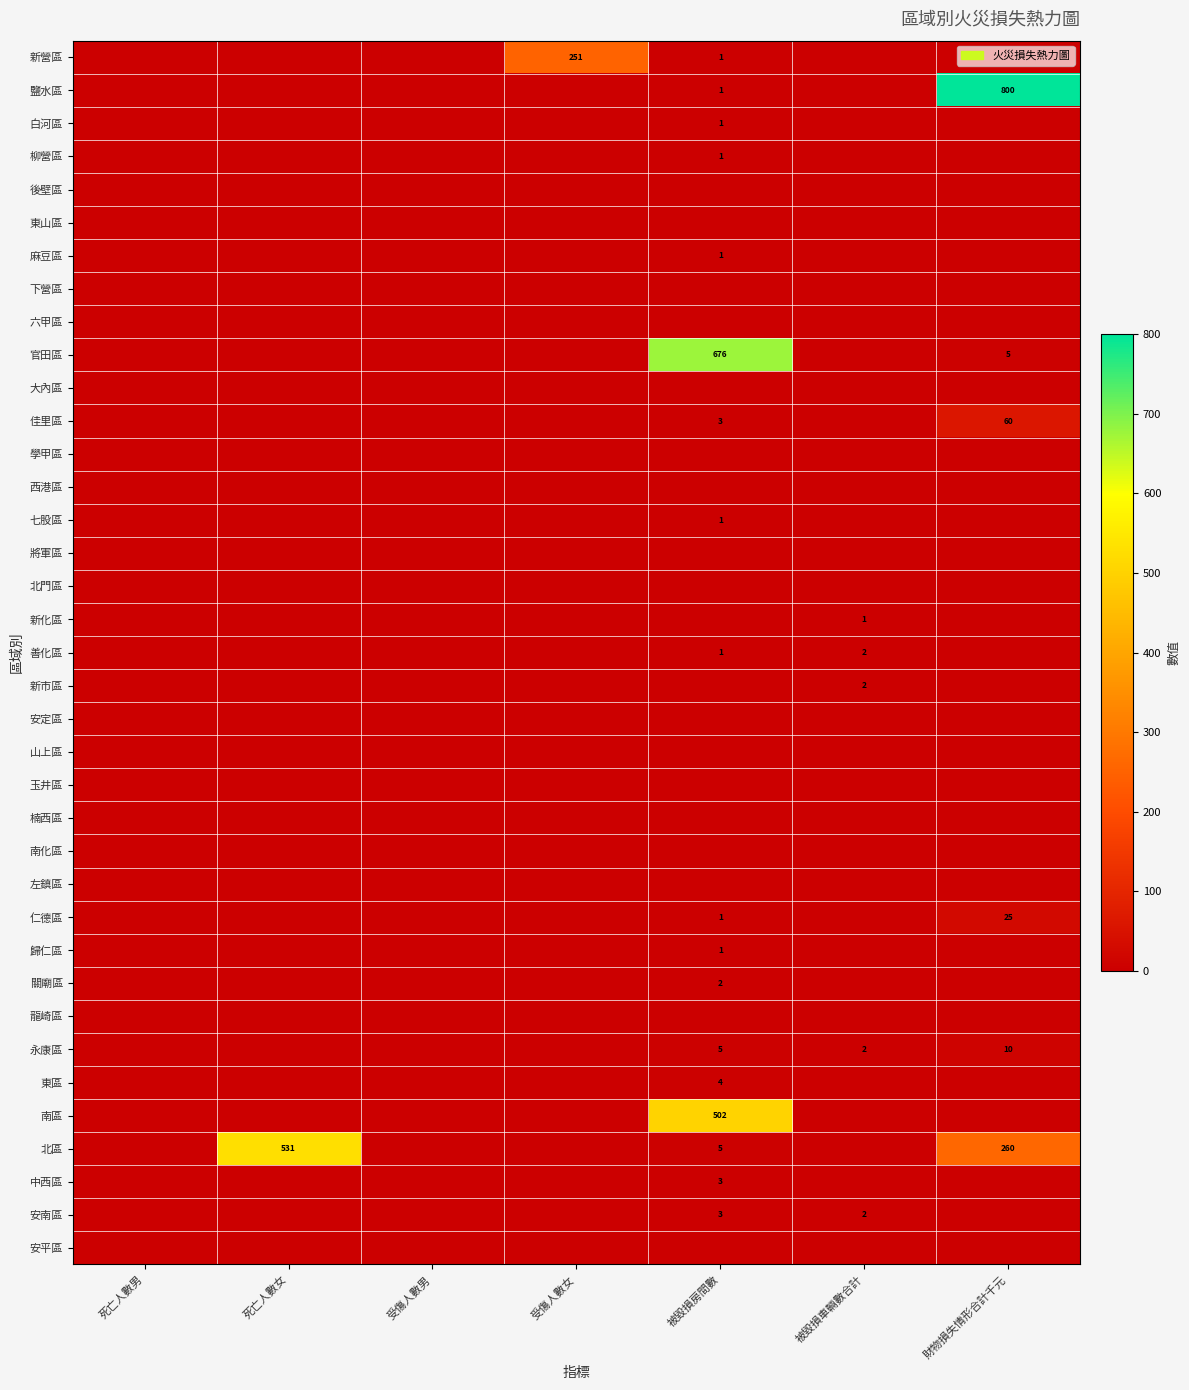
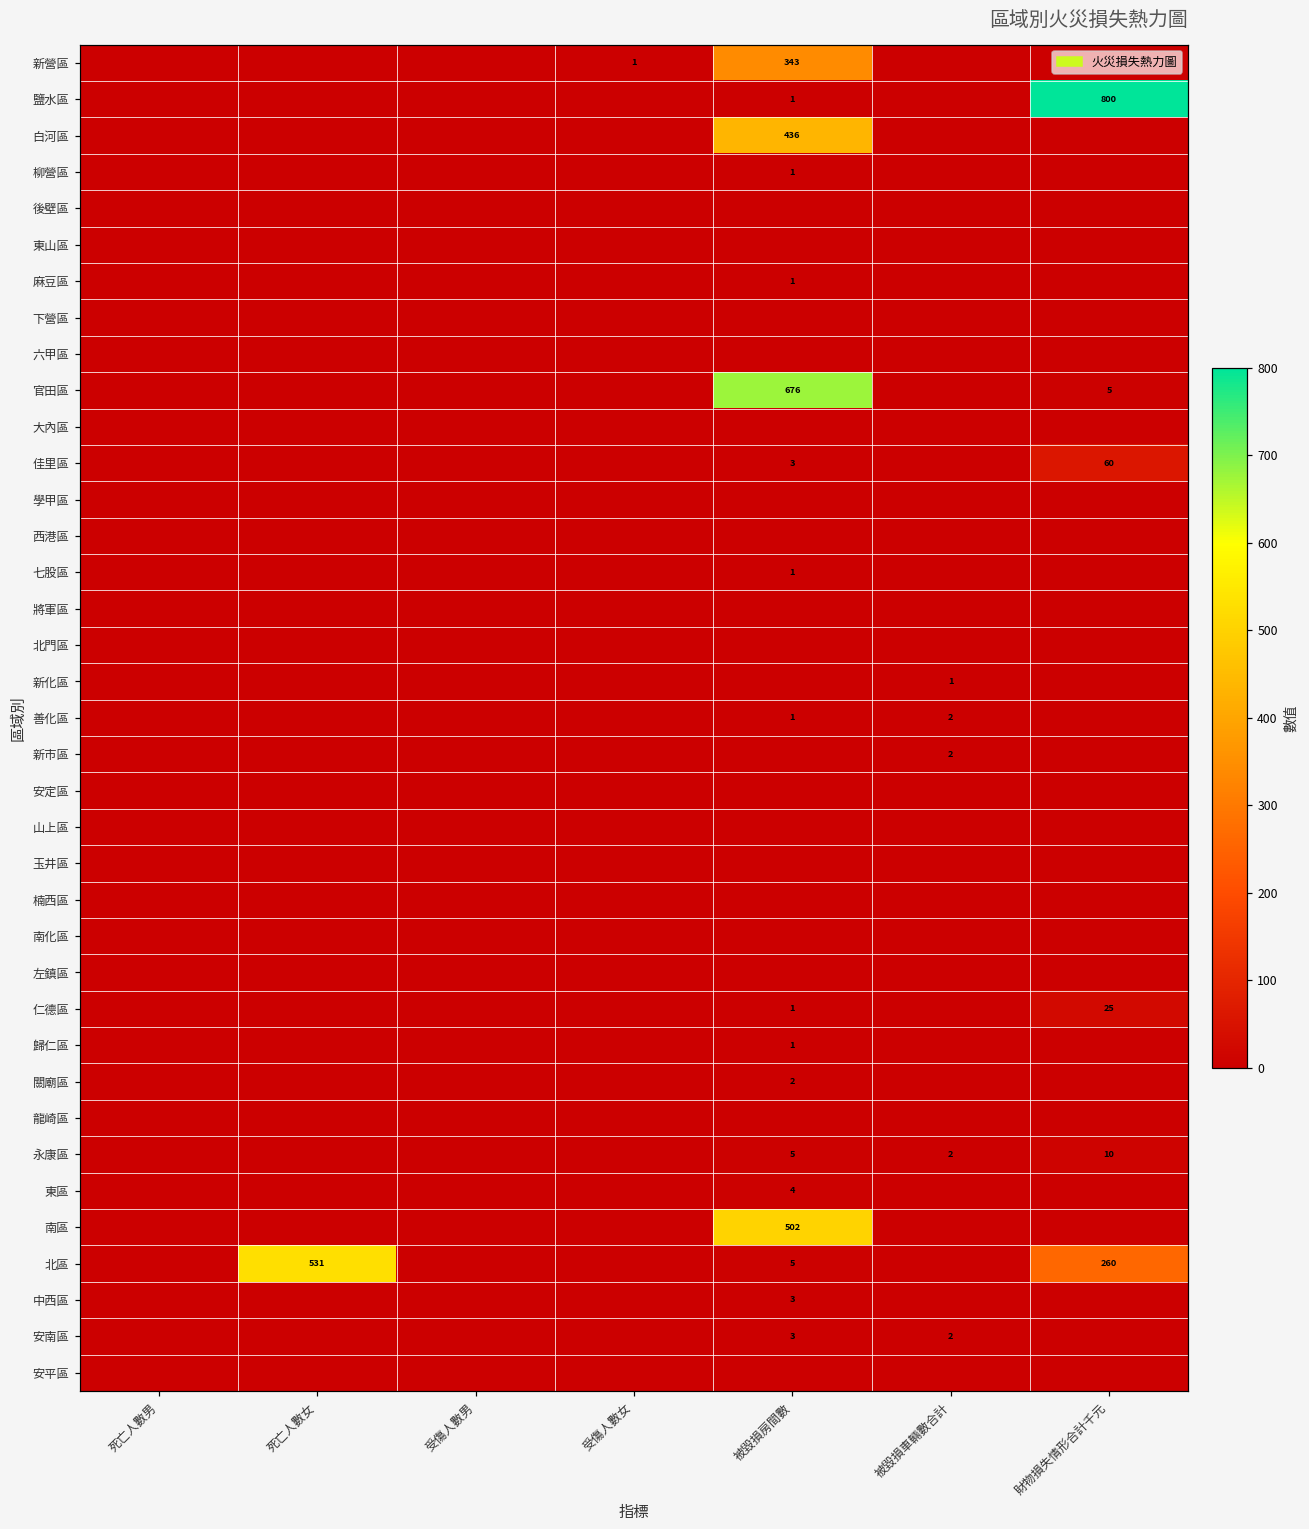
  {
    "新營區": {
-     "受傷人數女": 251,
-     "被毀損房間數": 1
+     "受傷人數女": 1,
+     "被毀損房間數": 343
    },
    "鹽水區": {
      "被毀損房間數": 1,
      "財物損失情形合計千元": 800
    },
    "白河區": {
-     "被毀損房間數": 1
+     "被毀損房間數": 436
    },
    "柳營區": {
      "被毀損房間數": 1
    },
    "麻豆區": {
      "被毀損房間數": 1
    },
    "官田區": {
      "被毀損房間數": 676,
      "財物損失情形合計千元": 5
    },
    "佳里區": {
      "被毀損房間數": 3,
      "財物損失情形合計千元": 60
    },
    "七股區": {
      "被毀損房間數": 1
    },
    "新化區": {
      "被毀損車輛數合計": 1
    },
    "善化區": {
      "被毀損房間數": 1,
      "被毀損車輛數合計": 2
    },
    "新市區": {
      "被毀損車輛數合計": 2
    },
    "仁德區": {
      "被毀損房間數": 1,
      "財物損失情形合計千元": 25
    },
    "歸仁區": {
      "被毀損房間數": 1
    },
    "關廟區": {
      "被毀損房間數": 2
    },
    "永康區": {
      "被毀損房間數": 5,
      "被毀損車輛數合計": 2,
      "財物損失情形合計千元": 10
    },
    "東區": {
      "被毀損房間數": 4
    },
    "南區": {
      "被毀損房間數": 502
    },
    "北區": {
      "死亡人數女": 531,
      "被毀損房間數": 5,
      "財物損失情形合計千元": 260
    },
    "中西區": {
      "被毀損房間數": 3
    },
    "安南區": {
      "被毀損房間數": 3,
      "被毀損車輛數合計": 2
    }
  }
